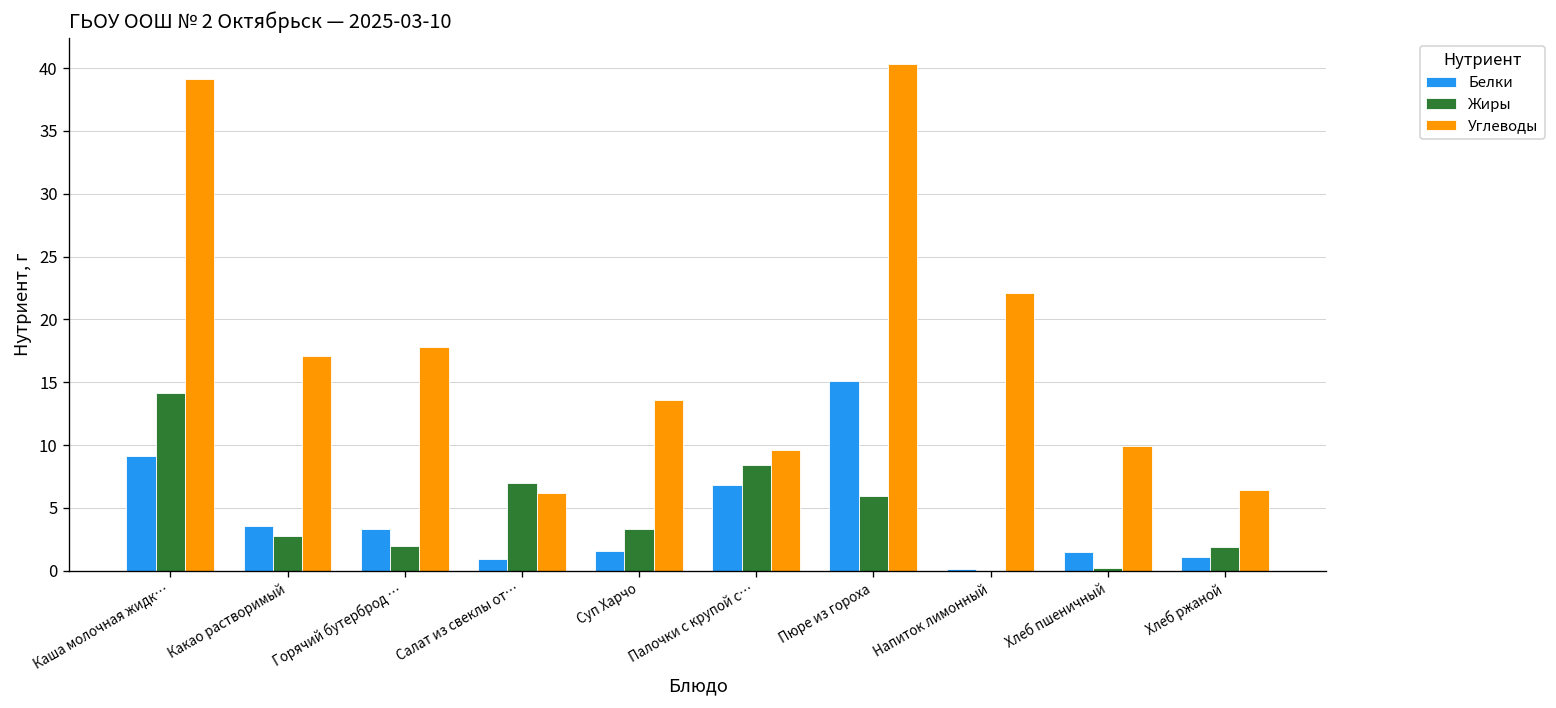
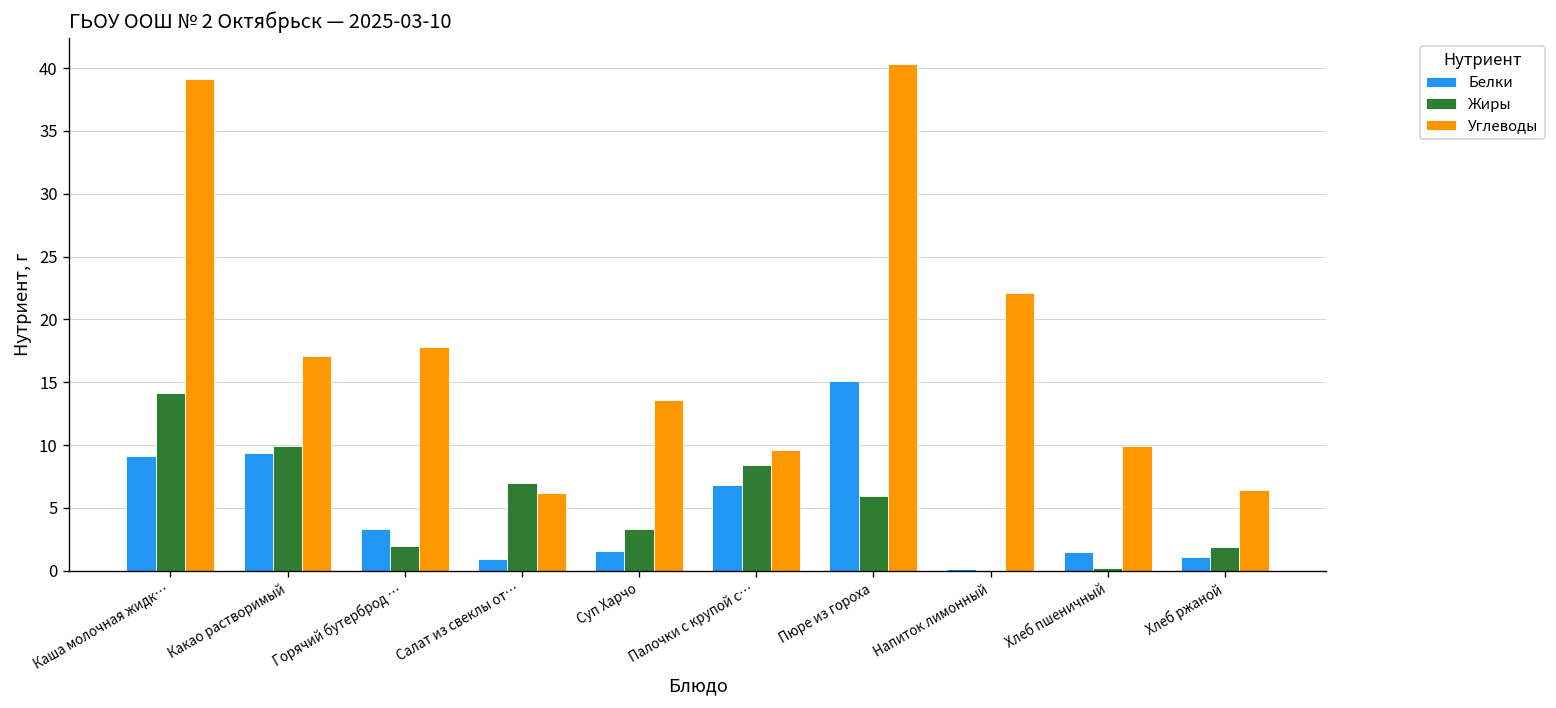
  {
    "Белки": {
      "Каша молочная жидк…": 9.1,
-     "Какао растворимый": 3.6,
+     "Какао растворимый": 9.4,
      "Горячий бутерброд …": 3.3,
      "Салат из свеклы от…": 1.0,
      "Суп Харчо": 1.6,
      "Палочки с крупой с…": 6.8,
      "Пюре из гороха": 15.1,
      "Хлеб пшеничный": 1.5,
      "Хлеб ржаной": 1.1
    },
    "Жиры": {
      "Каша молочная жидк…": 14.1,
-     "Какао растворимый": 2.7,
+     "Какао растворимый": 9.9,
      "Горячий бутерброд …": 2.0,
      "Салат из свеклы от…": 7.0,
      "Суп Харчо": 3.3,
      "Палочки с крупой с…": 8.4,
      "Пюре из гороха": 5.9,
      "Напиток лимонный": 0.0,
      "Хлеб ржаной": 1.9
    },
    "Углеводы": {
      "Каша молочная жидк…": 39.1,
      "Какао растворимый": 17.1,
      "Горячий бутерброд …": 17.8,
      "Салат из свеклы от…": 6.2,
      "Суп Харчо": 13.6,
      "Палочки с крупой с…": 9.6,
      "Пюре из гороха": 40.3,
      "Напиток лимонный": 22.1,
      "Хлеб пшеничный": 9.9,
      "Хлеб ржаной": 6.4
    }
  }
